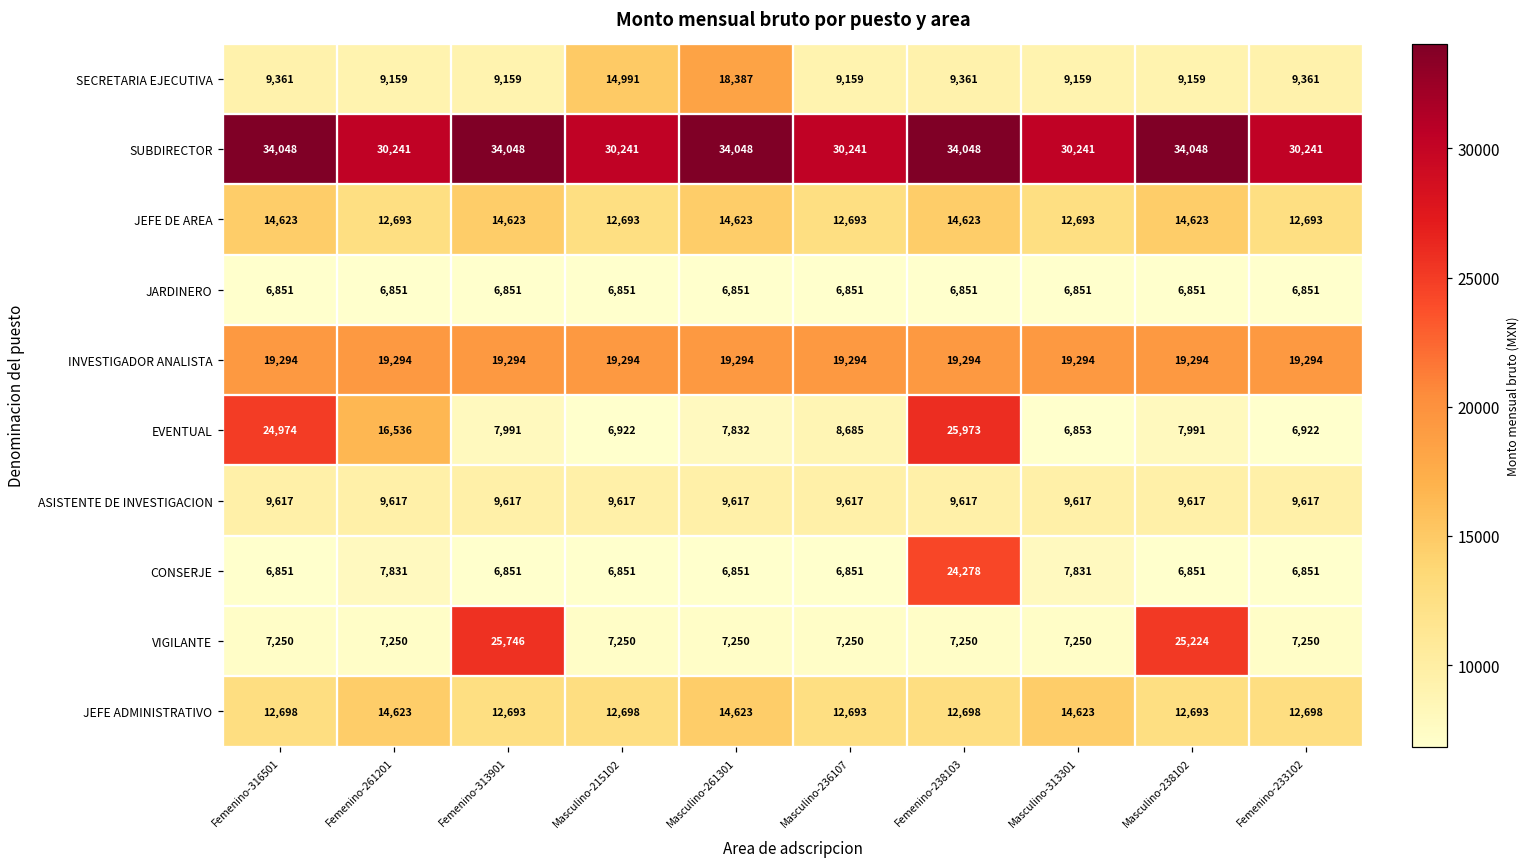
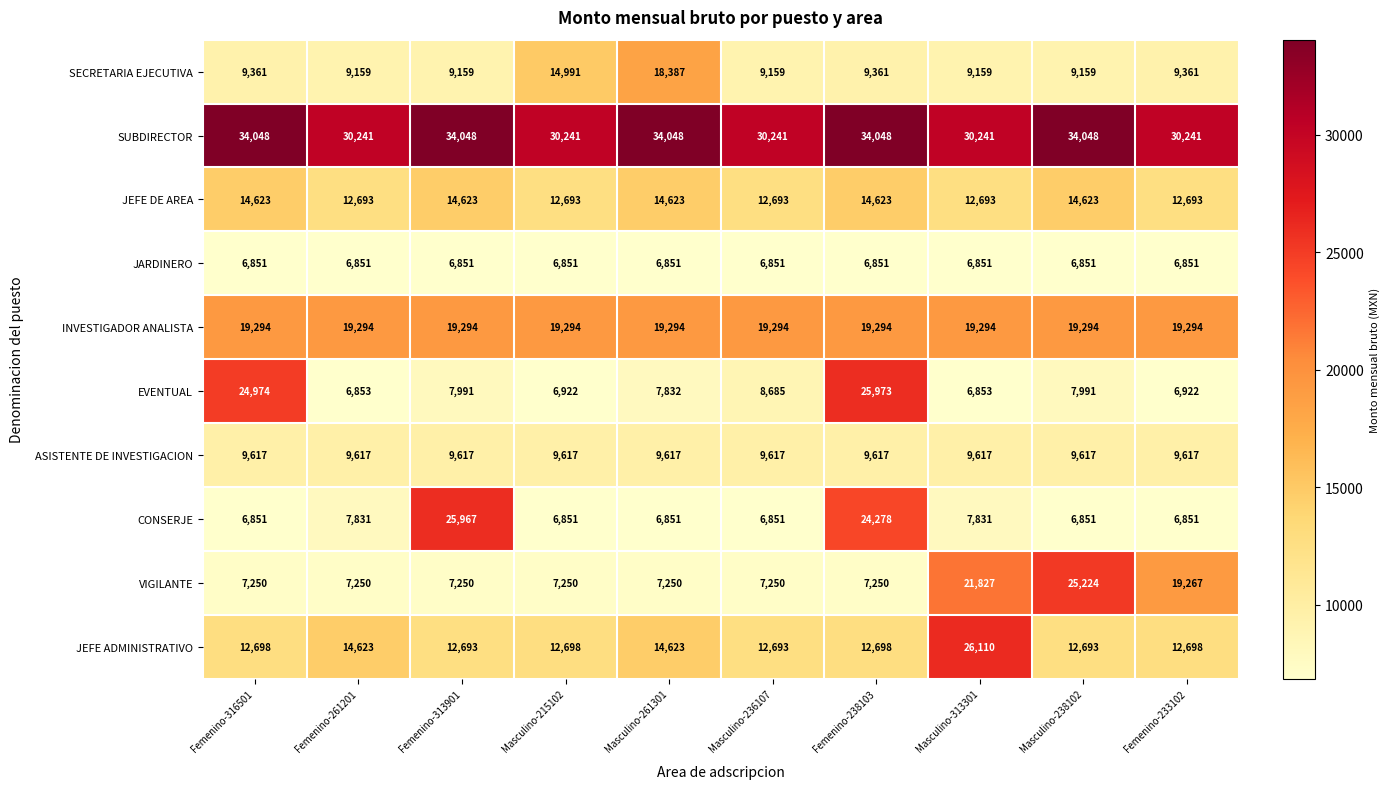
  {
    "SECRETARIA EJECUTIVA": {
      "Femenino-316501": "9,361",
      "Femenino-261201": "9,159",
      "Femenino-313901": "9,159",
      "Masculino-215102": "14,991",
      "Masculino-261301": "18,387",
      "Masculino-236107": "9,159",
      "Femenino-238103": "9,361",
      "Masculino-313301": "9,159",
      "Masculino-238102": "9,159",
      "Femenino-233102": "9,361"
    },
    "SUBDIRECTOR": {
      "Femenino-316501": "34,048",
      "Femenino-261201": "30,241",
      "Femenino-313901": "34,048",
      "Masculino-215102": "30,241",
      "Masculino-261301": "34,048",
      "Masculino-236107": "30,241",
      "Femenino-238103": "34,048",
      "Masculino-313301": "30,241",
      "Masculino-238102": "34,048",
      "Femenino-233102": "30,241"
    },
    "JEFE DE AREA": {
      "Femenino-316501": "14,623",
      "Femenino-261201": "12,693",
      "Femenino-313901": "14,623",
      "Masculino-215102": "12,693",
      "Masculino-261301": "14,623",
      "Masculino-236107": "12,693",
      "Femenino-238103": "14,623",
      "Masculino-313301": "12,693",
      "Masculino-238102": "14,623",
      "Femenino-233102": "12,693"
    },
    "JARDINERO": {
      "Femenino-316501": "6,851",
      "Femenino-261201": "6,851",
      "Femenino-313901": "6,851",
      "Masculino-215102": "6,851",
      "Masculino-261301": "6,851",
      "Masculino-236107": "6,851",
      "Femenino-238103": "6,851",
      "Masculino-313301": "6,851",
      "Masculino-238102": "6,851",
      "Femenino-233102": "6,851"
    },
    "INVESTIGADOR ANALISTA": {
      "Femenino-316501": "19,294",
      "Femenino-261201": "19,294",
      "Femenino-313901": "19,294",
      "Masculino-215102": "19,294",
      "Masculino-261301": "19,294",
      "Masculino-236107": "19,294",
      "Femenino-238103": "19,294",
      "Masculino-313301": "19,294",
      "Masculino-238102": "19,294",
      "Femenino-233102": "19,294"
    },
    "EVENTUAL": {
      "Femenino-316501": "24,974",
-     "Femenino-261201": "16,536",
+     "Femenino-261201": "6,853",
      "Femenino-313901": "7,991",
      "Masculino-215102": "6,922",
      "Masculino-261301": "7,832",
      "Masculino-236107": "8,685",
      "Femenino-238103": "25,973",
      "Masculino-313301": "6,853",
      "Masculino-238102": "7,991",
      "Femenino-233102": "6,922"
    },
    "ASISTENTE DE INVESTIGACION": {
      "Femenino-316501": "9,617",
      "Femenino-261201": "9,617",
      "Femenino-313901": "9,617",
      "Masculino-215102": "9,617",
      "Masculino-261301": "9,617",
      "Masculino-236107": "9,617",
      "Femenino-238103": "9,617",
      "Masculino-313301": "9,617",
      "Masculino-238102": "9,617",
      "Femenino-233102": "9,617"
    },
    "CONSERJE": {
      "Femenino-316501": "6,851",
      "Femenino-261201": "7,831",
-     "Femenino-313901": "6,851",
+     "Femenino-313901": "25,967",
      "Masculino-215102": "6,851",
      "Masculino-261301": "6,851",
      "Masculino-236107": "6,851",
      "Femenino-238103": "24,278",
      "Masculino-313301": "7,831",
      "Masculino-238102": "6,851",
      "Femenino-233102": "6,851"
    },
    "VIGILANTE": {
      "Femenino-316501": "7,250",
      "Femenino-261201": "7,250",
-     "Femenino-313901": "25,746",
+     "Femenino-313901": "7,250",
      "Masculino-215102": "7,250",
      "Masculino-261301": "7,250",
      "Masculino-236107": "7,250",
      "Femenino-238103": "7,250",
-     "Masculino-313301": "7,250",
+     "Masculino-313301": "21,827",
      "Masculino-238102": "25,224",
-     "Femenino-233102": "7,250"
+     "Femenino-233102": "19,267"
    },
    "JEFE ADMINISTRATIVO": {
      "Femenino-316501": "12,698",
      "Femenino-261201": "14,623",
      "Femenino-313901": "12,693",
      "Masculino-215102": "12,698",
      "Masculino-261301": "14,623",
      "Masculino-236107": "12,693",
      "Femenino-238103": "12,698",
-     "Masculino-313301": "14,623",
+     "Masculino-313301": "26,110",
      "Masculino-238102": "12,693",
      "Femenino-233102": "12,698"
    }
  }
